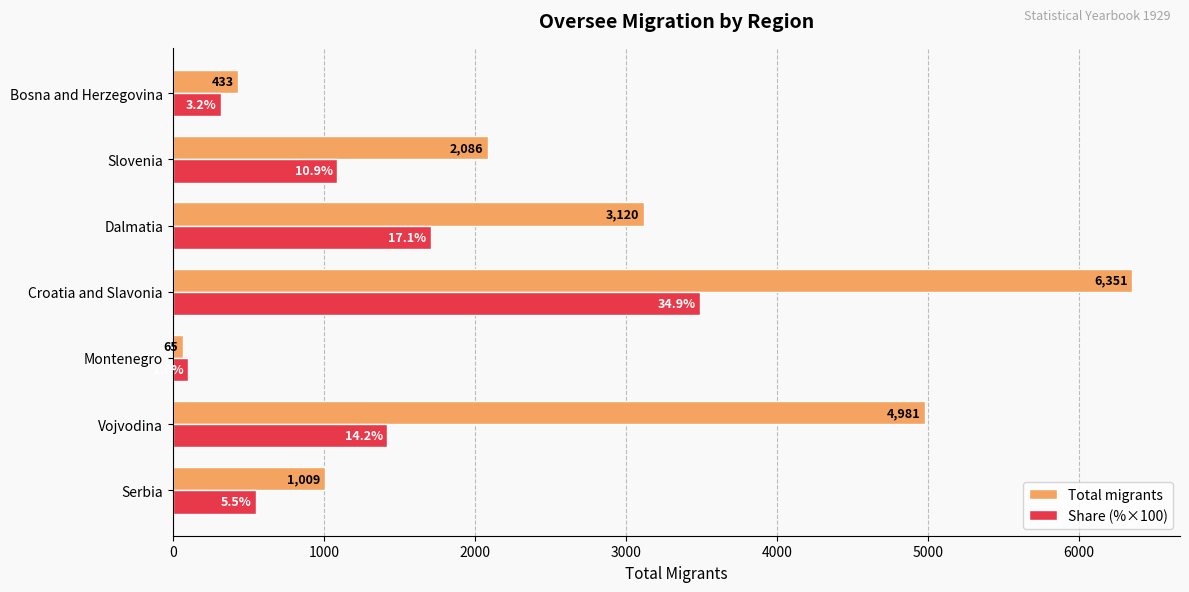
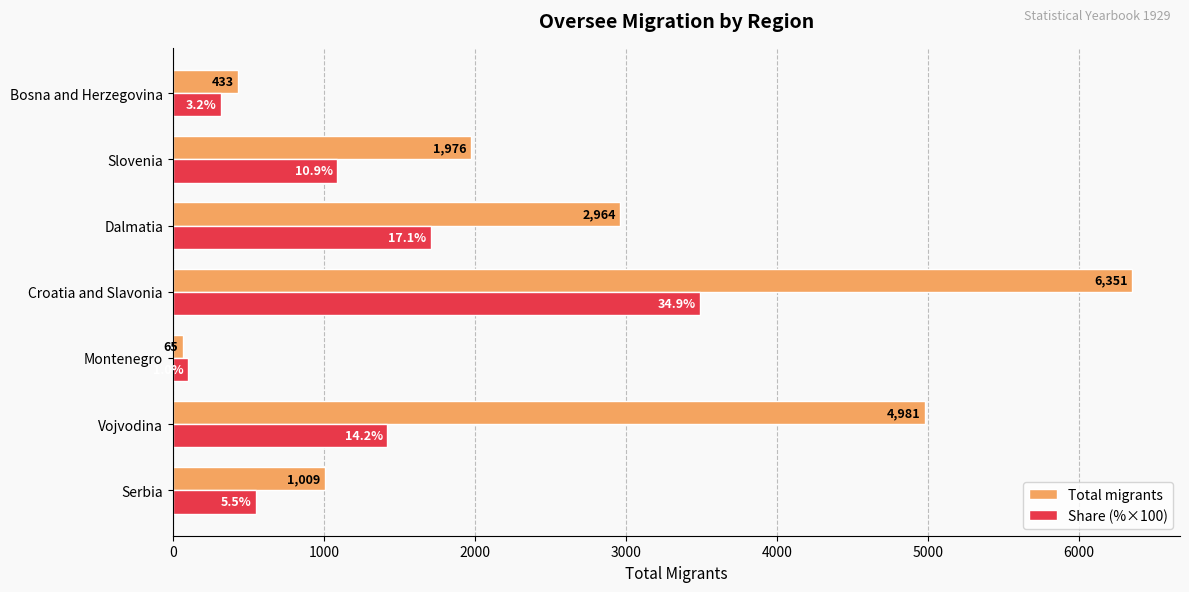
  {
    "Total migrants": {
      "Bosna and Herzegovina": "433",
-     "Slovenia": "2,086",
-     "Dalmatia": "3,120",
+     "Slovenia": "1,976",
+     "Dalmatia": "2,964",
      "Croatia and Slavonia": "6,351",
      "Montenegro": "65",
      "Vojvodina": "4,981",
      "Serbia": "1,009"
    },
    "Share (%×100)": {
      "Montenegro": "100"
    }
  }
